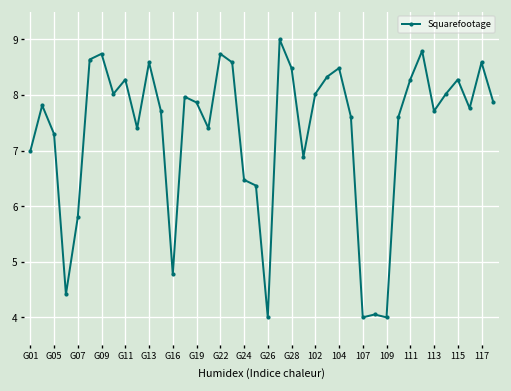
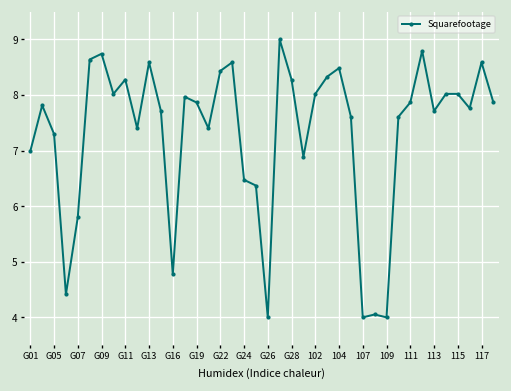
  {
    "G01": 7.0,
    "G05": 7.3,
    "G07": 5.8,
    "G09": 8.7,
    "G11": 8.3,
    "G13": 8.6,
    "G16": 4.8,
    "G19": 7.9,
-   "G22": 8.7,
+   "G22": 8.4,
    "G24": 6.5,
    "G26": 4.0,
-   "G28": 8.5,
+   "G28": 8.3,
    "102": 8.0,
    "104": 8.5,
    "107": 4.0,
    "109": 4.0,
-   "111": 8.3,
+   "111": 7.9,
    "113": 7.7,
-   "115": 8.3,
+   "115": 8.0,
    "117": 8.6
  }
